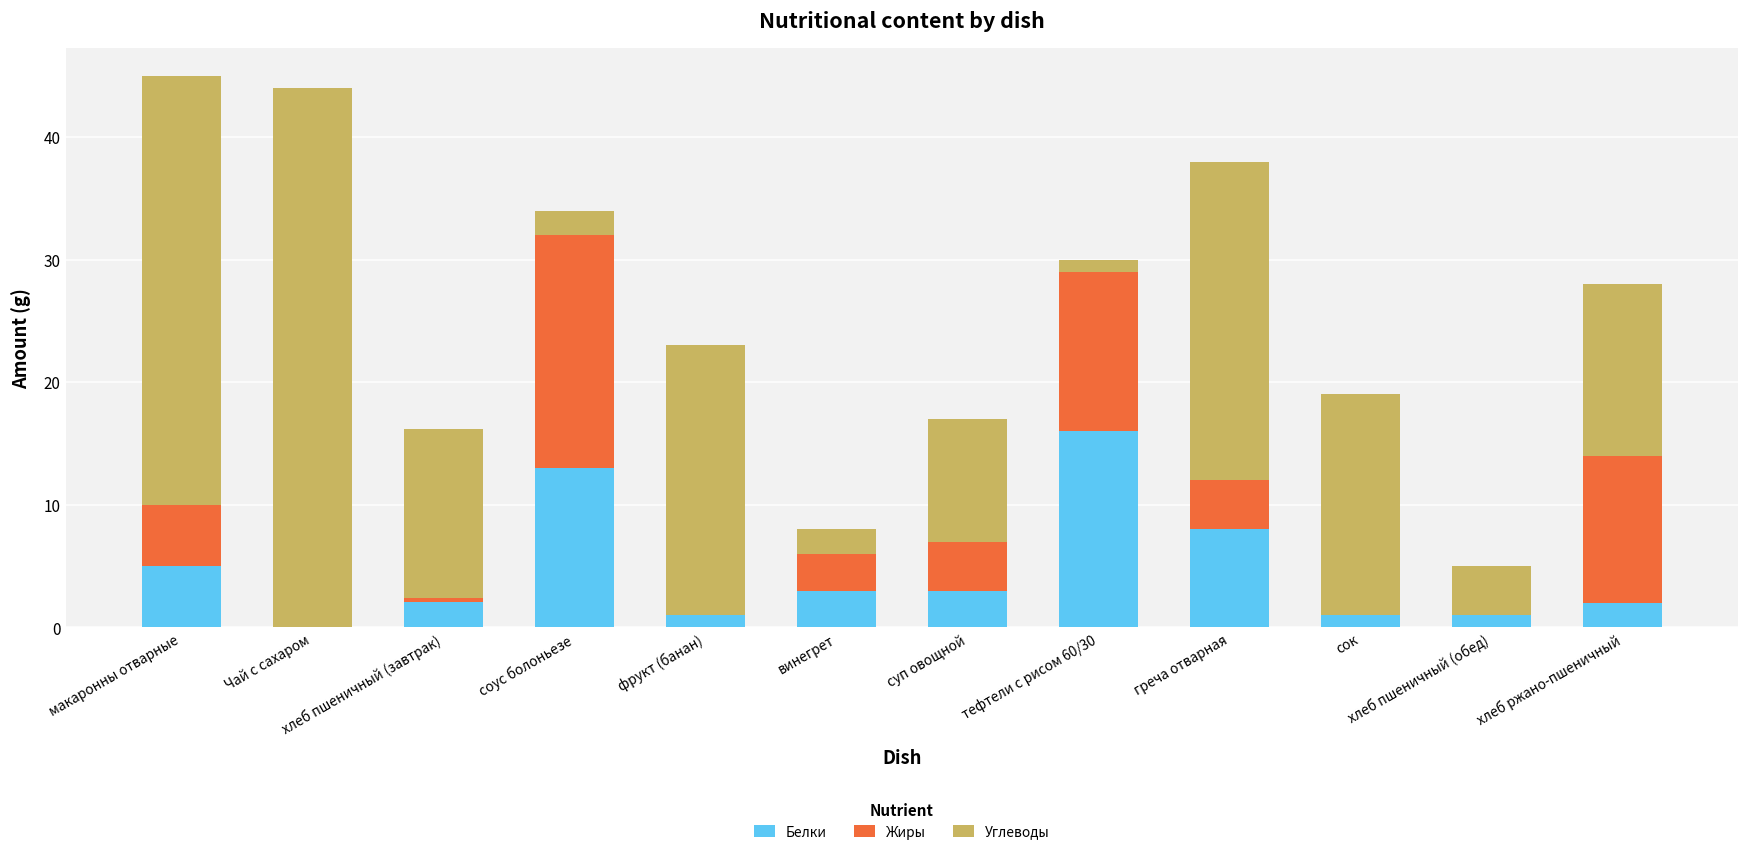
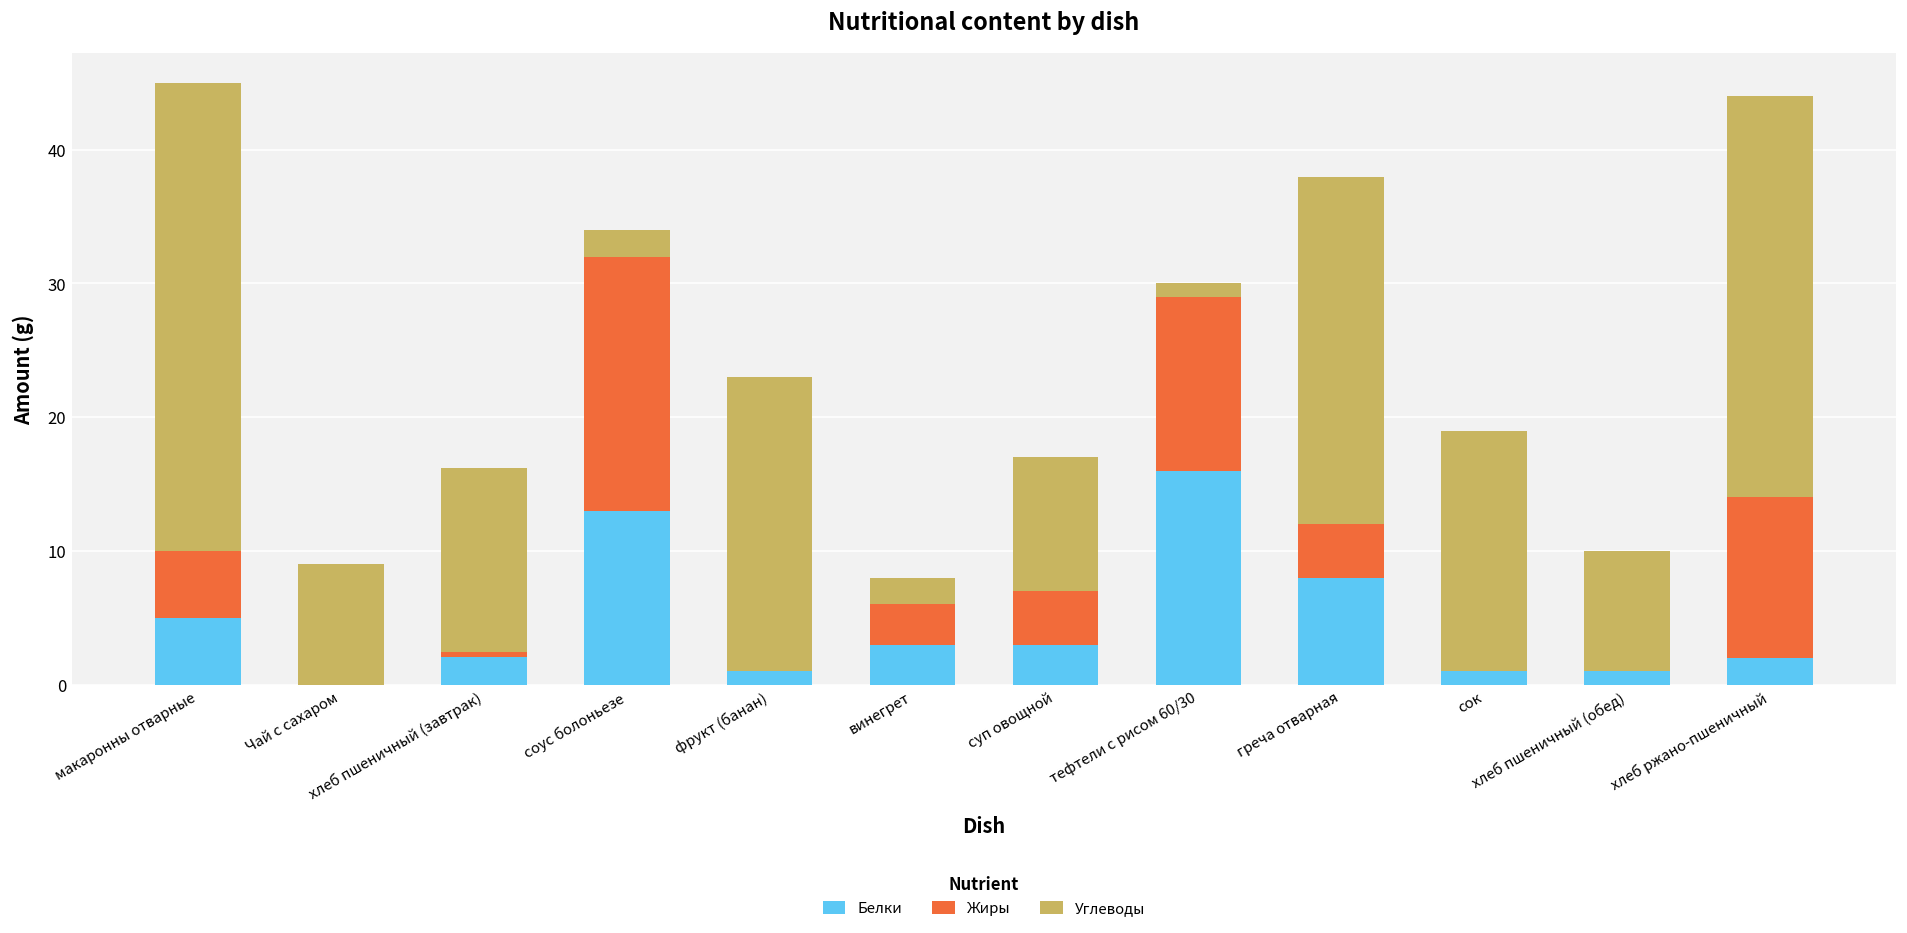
  {
    "Белки": {
      "макаронны отварные": 5,
      "Чай с сахаром": 0,
      "хлеб пшеничный (завтрак)": 2,
      "соус болоньезе": 13,
      "фрукт (банан)": 1,
      "винегрет": 3,
      "суп овощной": 3,
      "тефтели с рисом 60/30": 16,
      "греча отварная": 8,
      "сок": 1,
      "хлеб пшеничный (обед)": 1,
      "хлеб ржано-пшеничный": 2
    },
    "Жиры": {
      "макаронны отварные": 5,
      "Чай с сахаром": 0,
      "хлеб пшеничный (завтрак)": 0.3,
      "соус болоньезе": 19,
      "фрукт (банан)": 0,
      "винегрет": 3,
      "суп овощной": 4,
      "тефтели с рисом 60/30": 13,
      "греча отварная": 4,
      "сок": 0,
      "хлеб пшеничный (обед)": 0,
      "хлеб ржано-пшеничный": 12
    },
    "Углеводы": {
      "макаронны отварные": 35,
-     "Чай с сахаром": 44,
+     "Чай с сахаром": 9,
      "хлеб пшеничный (завтрак)": 14,
      "соус болоньезе": 2,
      "фрукт (банан)": 22,
      "винегрет": 2,
      "суп овощной": 10,
      "тефтели с рисом 60/30": 1,
      "греча отварная": 26,
      "сок": 18,
-     "хлеб пшеничный (обед)": 4,
-     "хлеб ржано-пшеничный": 14
+     "хлеб пшеничный (обед)": 9,
+     "хлеб ржано-пшеничный": 30
    }
  }
